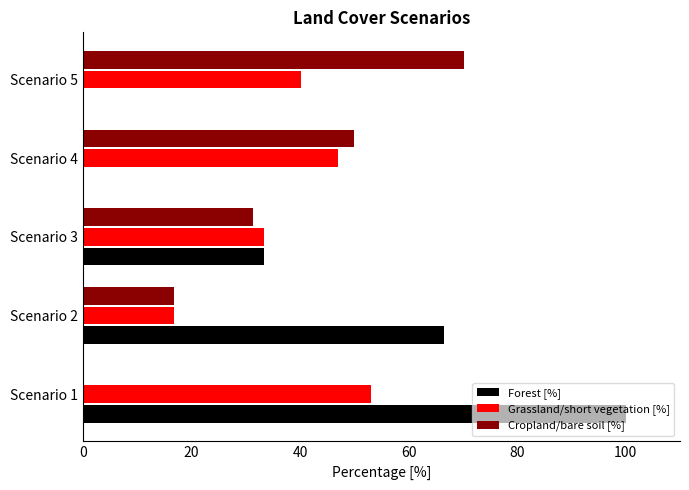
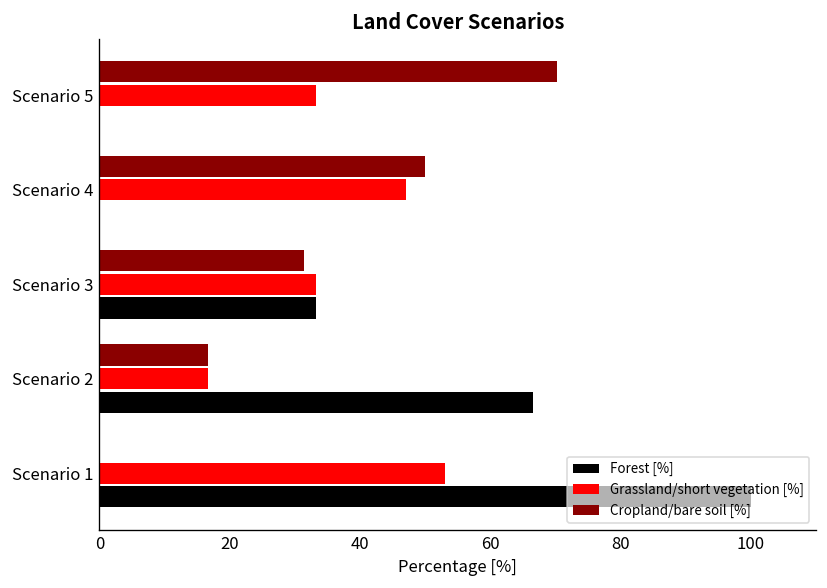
  {
    "Forest [%]": {
      "Scenario 5": 0,
      "Scenario 4": 0,
      "Scenario 3": 33,
      "Scenario 2": 67
    },
    "Grassland/short vegetation [%]": {
-     "Scenario 5": 40,
+     "Scenario 5": 33,
      "Scenario 4": 47,
      "Scenario 3": 33,
      "Scenario 2": 17,
      "Scenario 1": 53
    },
    "Cropland/bare soil [%]": {
      "Scenario 5": 70,
      "Scenario 4": 50,
      "Scenario 3": 31,
      "Scenario 2": 17,
      "Scenario 1": 0
    }
  }
